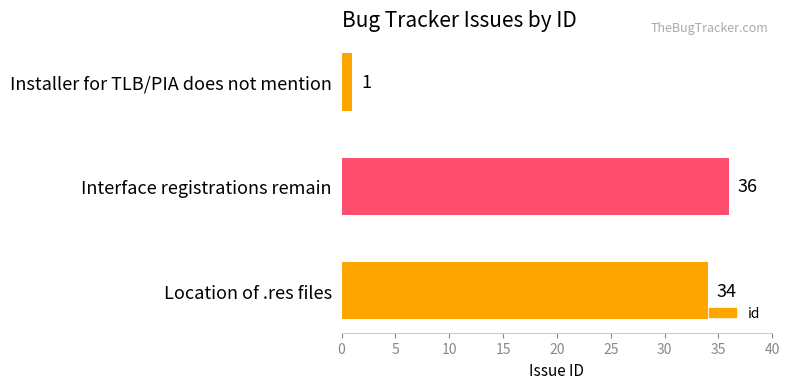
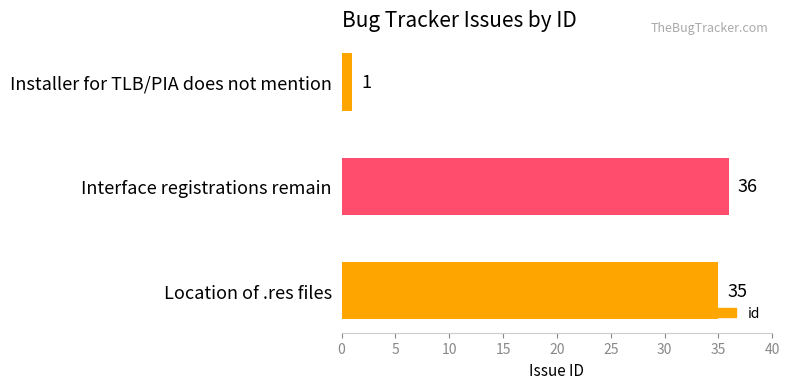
  {
    "Installer for TLB/PIA does not mention": 1,
    "Interface registrations remain": 36,
-   "Location of .res files": 34
+   "Location of .res files": 35
  }
